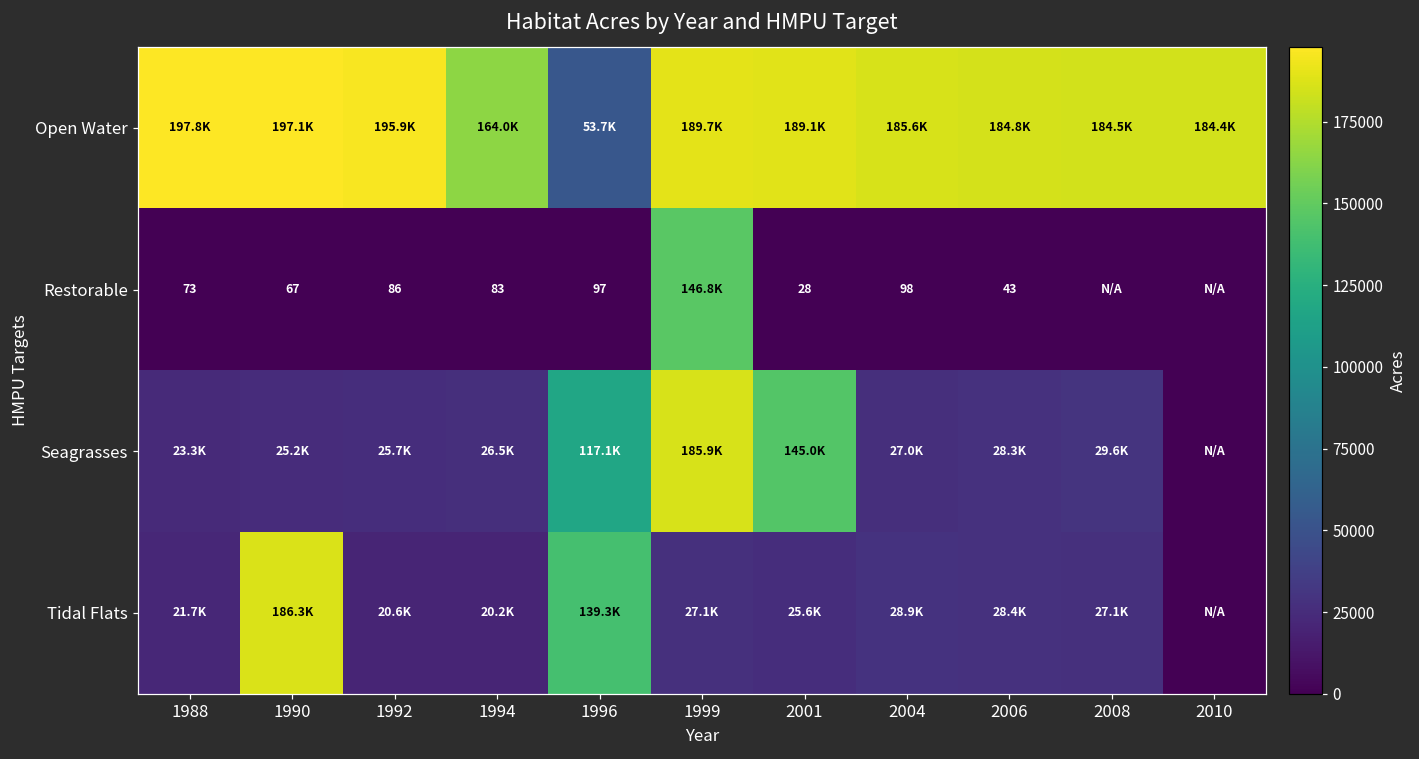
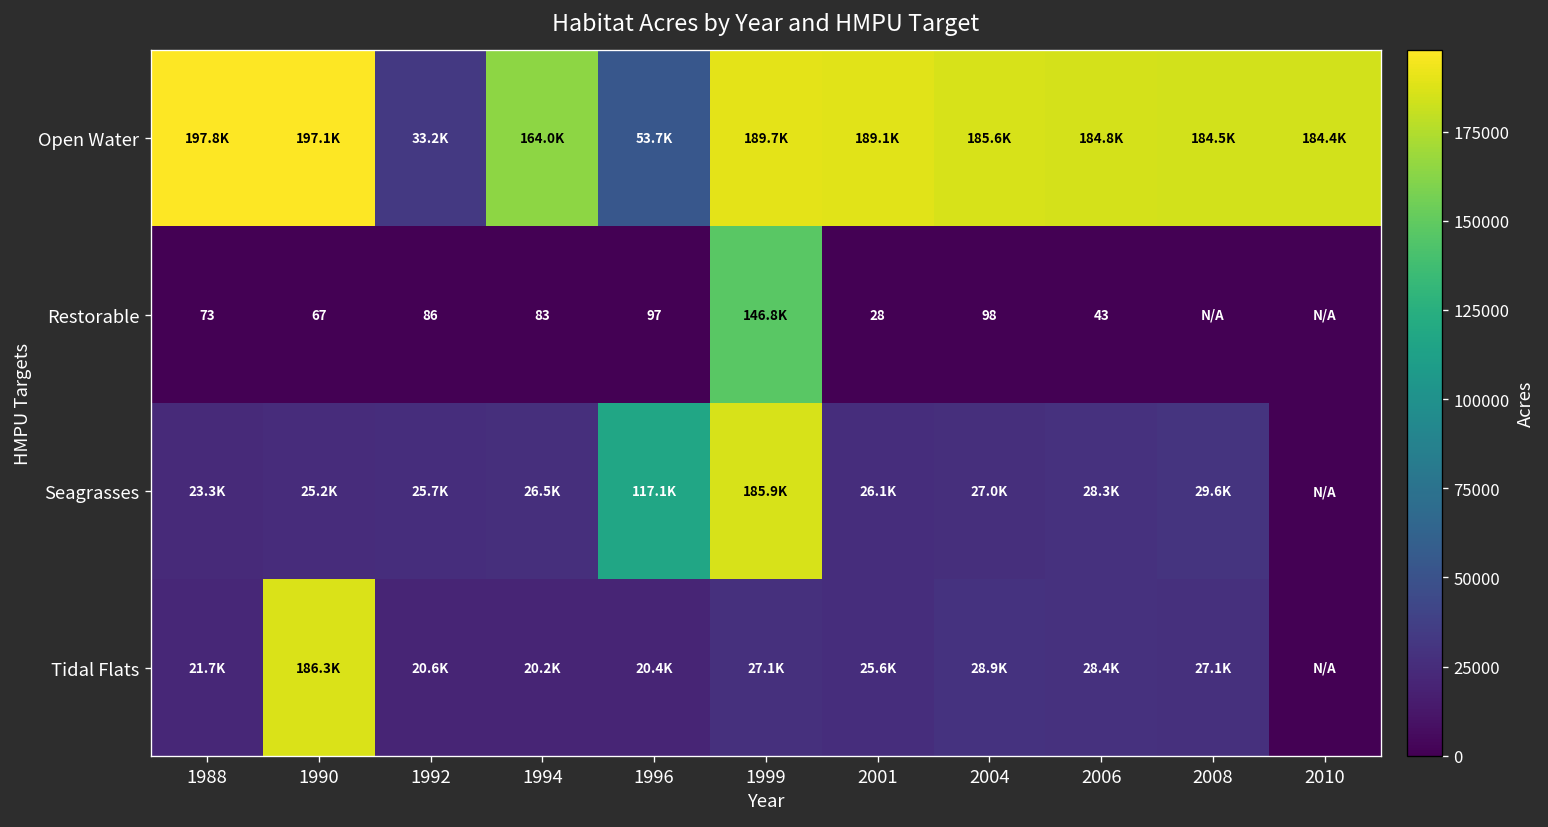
  {
    "Open Water": {
      "1988": "197.8K",
      "1990": "197.1K",
-     "1992": "195.9K",
+     "1992": "33.2K",
      "1994": "164.0K",
      "1996": "53.7K",
      "1999": "189.7K",
      "2001": "189.1K",
      "2004": "185.6K",
      "2006": "184.8K",
      "2008": "184.5K",
      "2010": "184.4K"
    },
    "Restorable": {
      "1988": "73",
      "1990": "67",
      "1992": "86",
      "1994": "83",
      "1996": "97",
      "1999": "146.8K",
      "2001": "28",
      "2004": "98",
      "2006": "43"
    },
    "Seagrasses": {
      "1988": "23.3K",
      "1990": "25.2K",
      "1992": "25.7K",
      "1994": "26.5K",
      "1996": "117.1K",
      "1999": "185.9K",
-     "2001": "145.0K",
+     "2001": "26.1K",
      "2004": "27.0K",
      "2006": "28.3K",
      "2008": "29.6K"
    },
    "Tidal Flats": {
      "1988": "21.7K",
      "1990": "186.3K",
      "1992": "20.6K",
      "1994": "20.2K",
-     "1996": "139.3K",
+     "1996": "20.4K",
      "1999": "27.1K",
      "2001": "25.6K",
      "2004": "28.9K",
      "2006": "28.4K",
      "2008": "27.1K"
    }
  }
